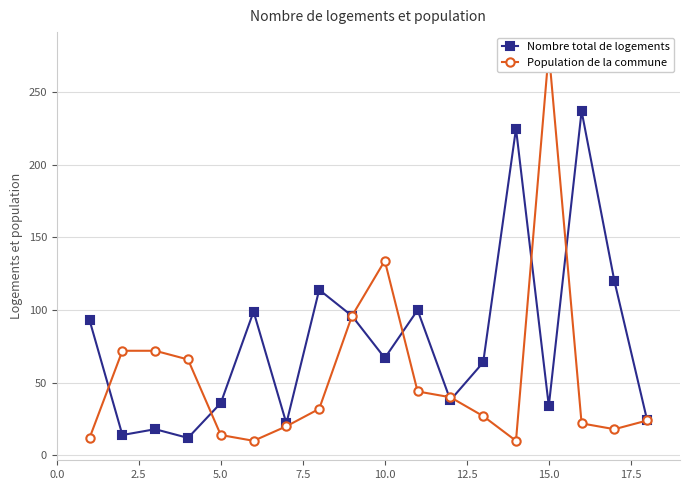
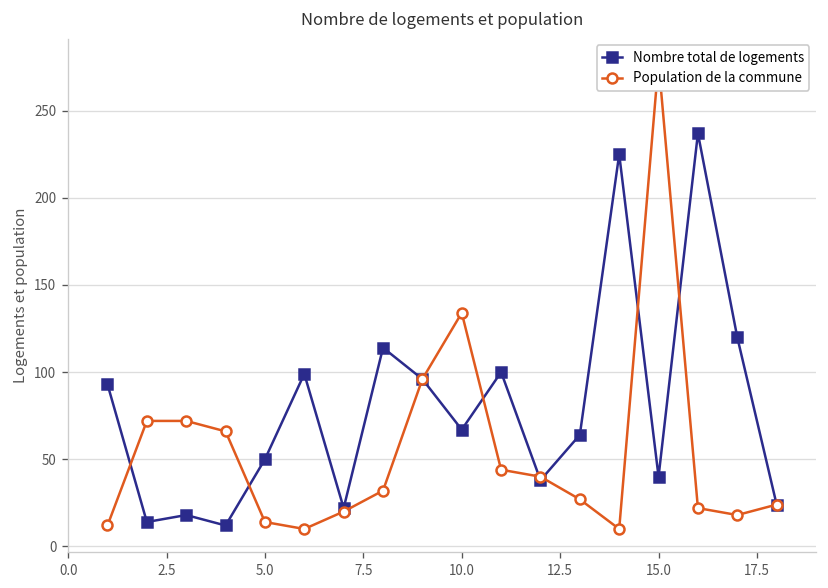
  {
    "Nombre total de logements": {
-     "5.0": 36,
+     "5.0": 50,
      "10.0": 67,
-     "15.0": 34
+     "15.0": 40
    },
    "Population de la commune": {
      "5.0": 14,
      "10.0": 134
    }
  }
